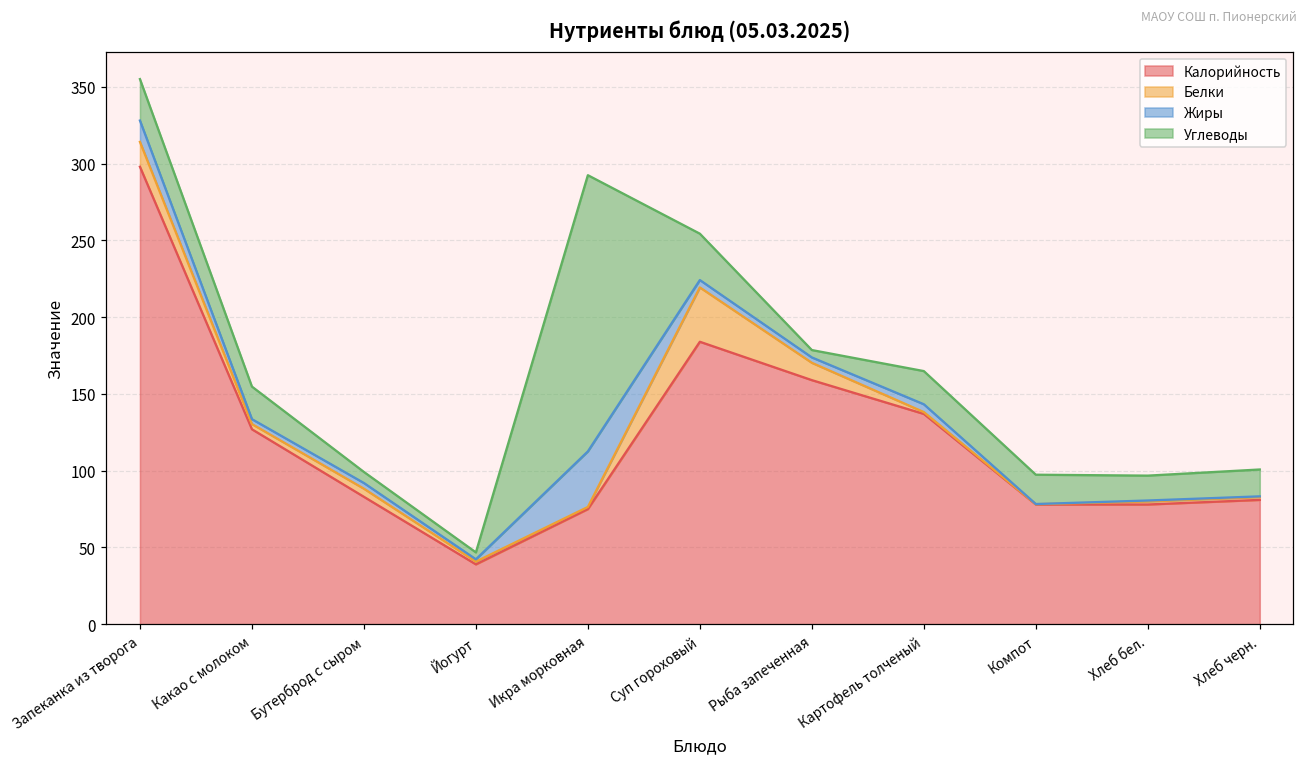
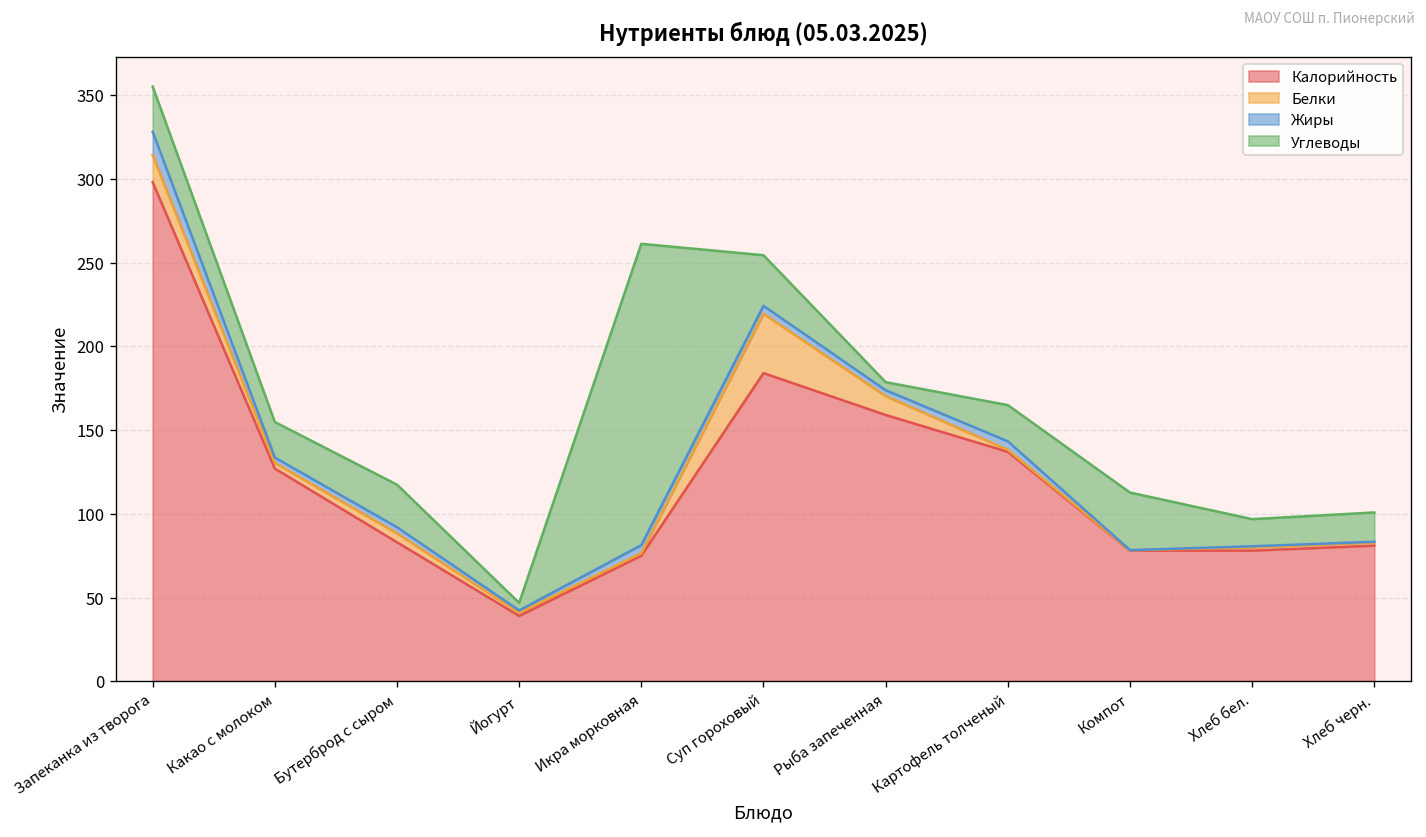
  {
    "Калорийность": {
      "Запеканка из творога": 298,
      "Какао с молоком": 127,
      "Бутерброд с сыром": 83,
      "Суп гороховый": 184,
      "Рыба запеченная": 159,
      "Хлеб бел.": 78,
      "Хлеб черн.": 81
    },
    "Белки": {
      "Запеканка из творога": 16,
      "Какао с молоком": 3,
      "Бутерброд с сыром": 5,
      "Суп гороховый": 35,
      "Рыба запеченная": 11
    },
    "Жиры": {
      "Запеканка из творога": 14,
      "Какао с молоком": 3,
      "Бутерброд с сыром": 4,
-     "Икра морковная": 36,
+     "Икра морковная": 5,
      "Суп гороховый": 5,
      "Рыба запеченная": 4,
      "Картофель толченый": 5
    },
    "Углеводы": {
      "Запеканка из творога": 27,
      "Какао с молоком": 21,
-     "Бутерброд с сыром": 7,
+     "Бутерброд с сыром": 25,
      "Йогурт": 5,
      "Икра морковная": 180,
      "Суп гороховый": 30,
      "Рыба запеченная": 5,
      "Картофель толченый": 22,
-     "Компот": 19,
+     "Компот": 34,
      "Хлеб бел.": 16,
      "Хлеб черн.": 18
    }
  }
